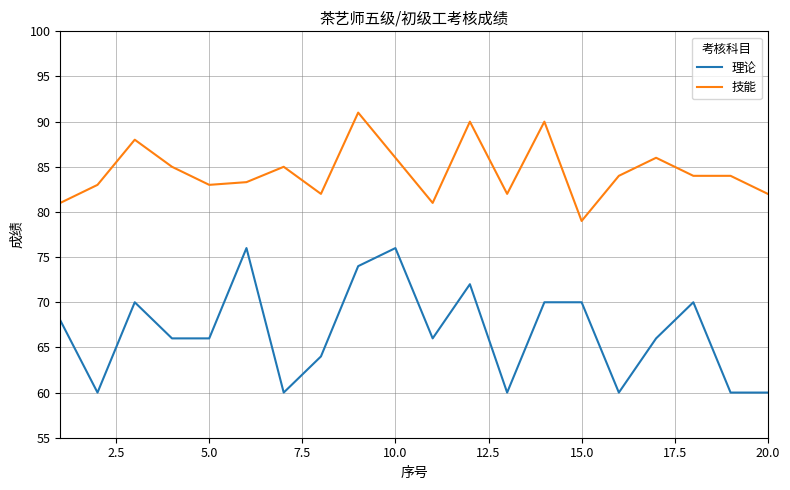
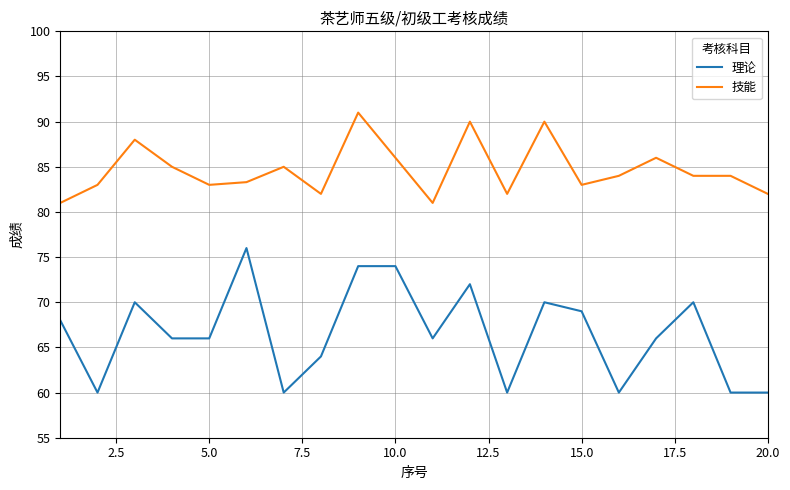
  {
    "理论": {
      "5.0": 66,
-     "10.0": 76,
-     "15.0": 70,
+     "10.0": 74,
+     "15.0": 69,
      "20.0": 60
    },
    "技能": {
      "5.0": 83,
      "10.0": 86,
-     "15.0": 79,
+     "15.0": 83,
      "20.0": 82
    }
  }
